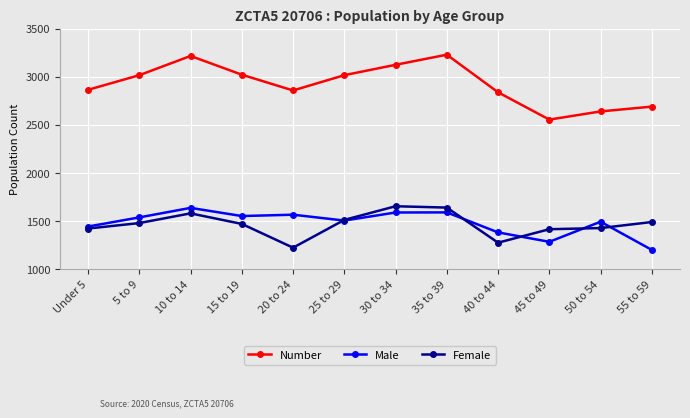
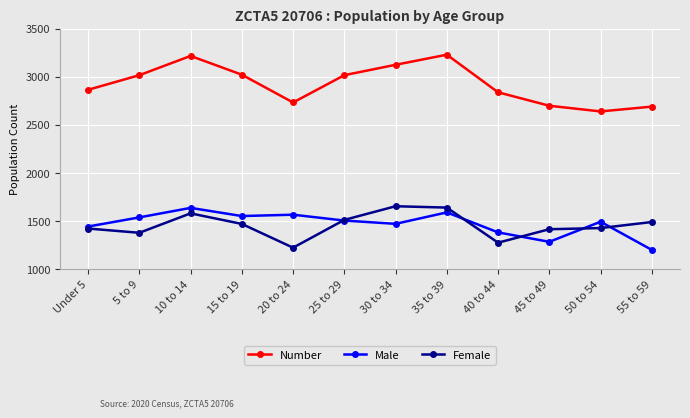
  {
    "Number": {
      "Under 5": 2900,
      "5 to 9": 3000,
      "10 to 14": 3200,
      "15 to 19": 3000,
-     "20 to 24": 2900,
+     "20 to 24": 2700,
      "25 to 29": 3000,
      "30 to 34": 3100,
      "35 to 39": 3200,
      "40 to 44": 2800,
-     "45 to 49": 2600,
+     "45 to 49": 2700,
      "50 to 54": 2600,
      "55 to 59": 2700
    },
    "Male": {
      "5 to 9": 1500,
      "10 to 14": 1600,
      "15 to 19": 1600,
      "20 to 24": 1600,
-     "30 to 34": 1600,
+     "30 to 34": 1500,
      "35 to 39": 1600,
      "40 to 44": 1400,
      "45 to 49": 1300,
      "50 to 54": 1500,
      "55 to 59": 1200
    },
    "Female": {
-     "5 to 9": 1500,
+     "5 to 9": 1400,
      "10 to 14": 1600,
      "15 to 19": 1500,
      "20 to 24": 1200,
      "30 to 34": 1700,
      "35 to 39": 1600,
      "40 to 44": 1300,
      "45 to 49": 1400,
      "50 to 54": 1400,
      "55 to 59": 1500
    }
  }
